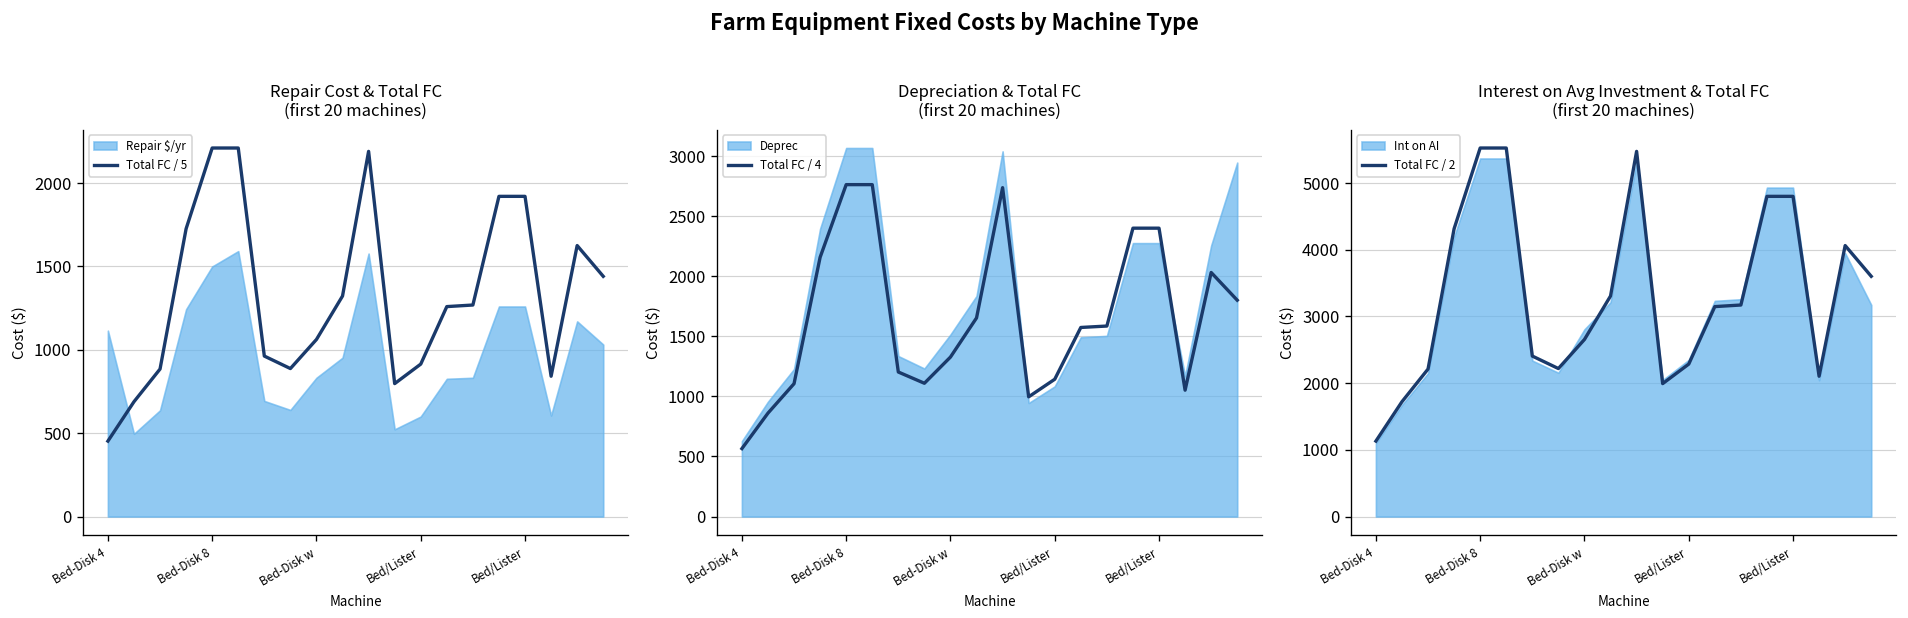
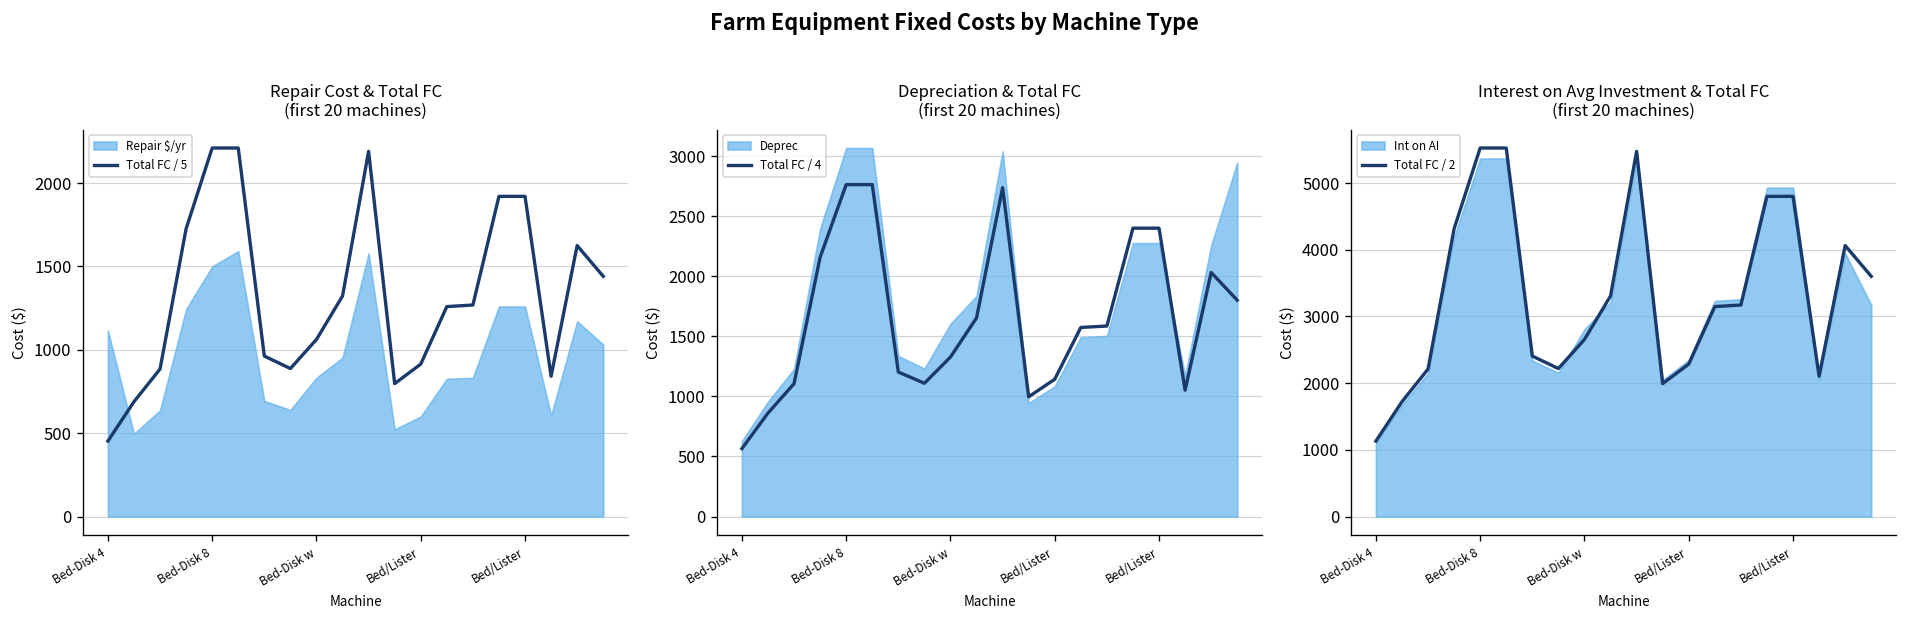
  {
    "Repair Cost & Total FC (first 20 machines)": {
      "Total FC / 5": {
        "Bed-Disk 4": 450,
        "Bed-Disk 8": 2210,
        "Bed-Disk w": 1060
      },
      "Repair $/yr": {
        "Bed-Disk 4": 1120,
        "Bed-Disk 8": 1500,
        "Bed-Disk w": 830
      }
    },
    "Depreciation & Total FC (first 20 machines)": {
      "Total FC / 4": {
        "Bed-Disk 4": 570,
        "Bed-Disk 8": 2760,
        "Bed-Disk w": 1330
      },
      "Deprec": {
        "Bed-Disk 4": 630,
        "Bed-Disk 8": 3070,
-       "Bed-Disk w": 1520
+       "Bed-Disk w": 1600
      }
    },
    "Interest on Avg Investment & Total FC (first 20 machines)": {
      "Total FC / 2": {
        "Bed-Disk 8": 5500,
        "Bed-Disk w": 2700
      },
      "Int on AI": {
        "Bed-Disk 8": 5400,
        "Bed-Disk w": 2800
      }
    }
  }
